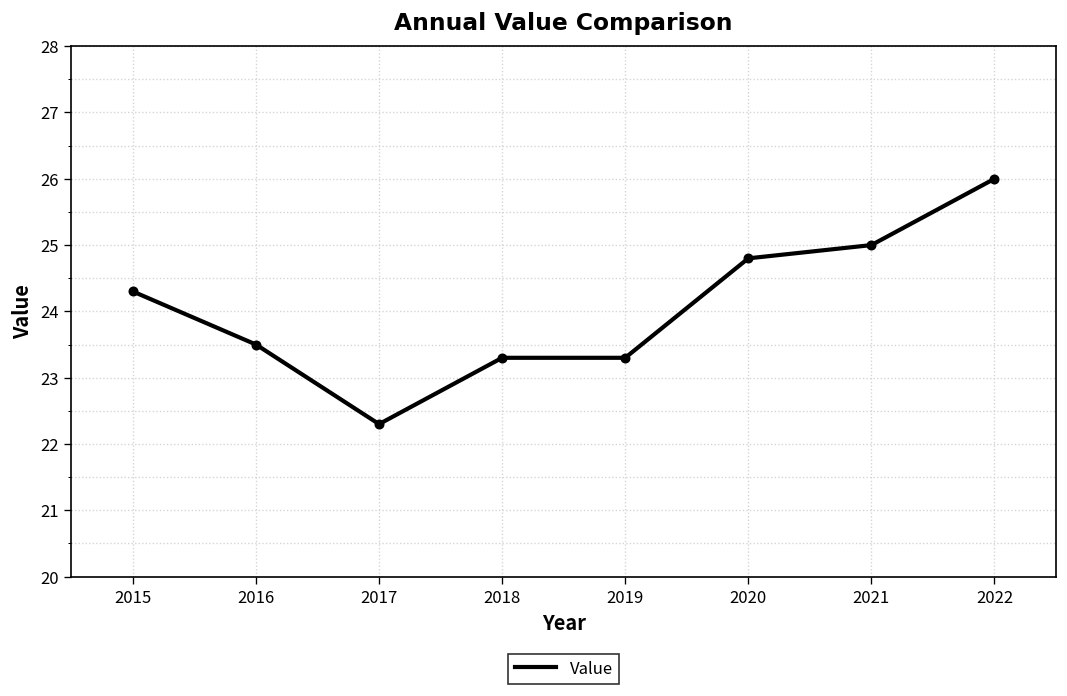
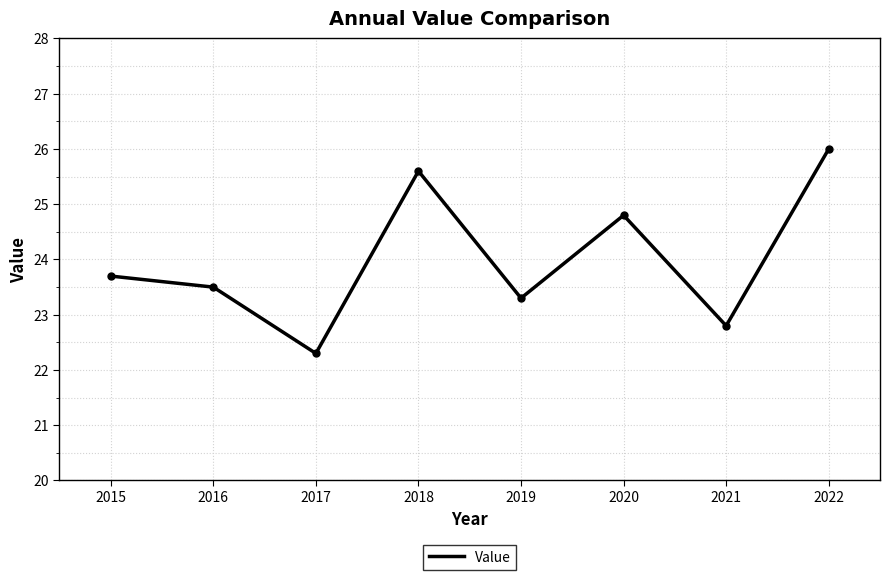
  {
-   "2015": 24.3,
+   "2015": 23.7,
    "2016": 23.5,
    "2017": 22.3,
-   "2018": 23.3,
+   "2018": 25.6,
    "2019": 23.3,
    "2020": 24.8,
-   "2021": 25.0,
+   "2021": 22.8,
    "2022": 26.0
  }
